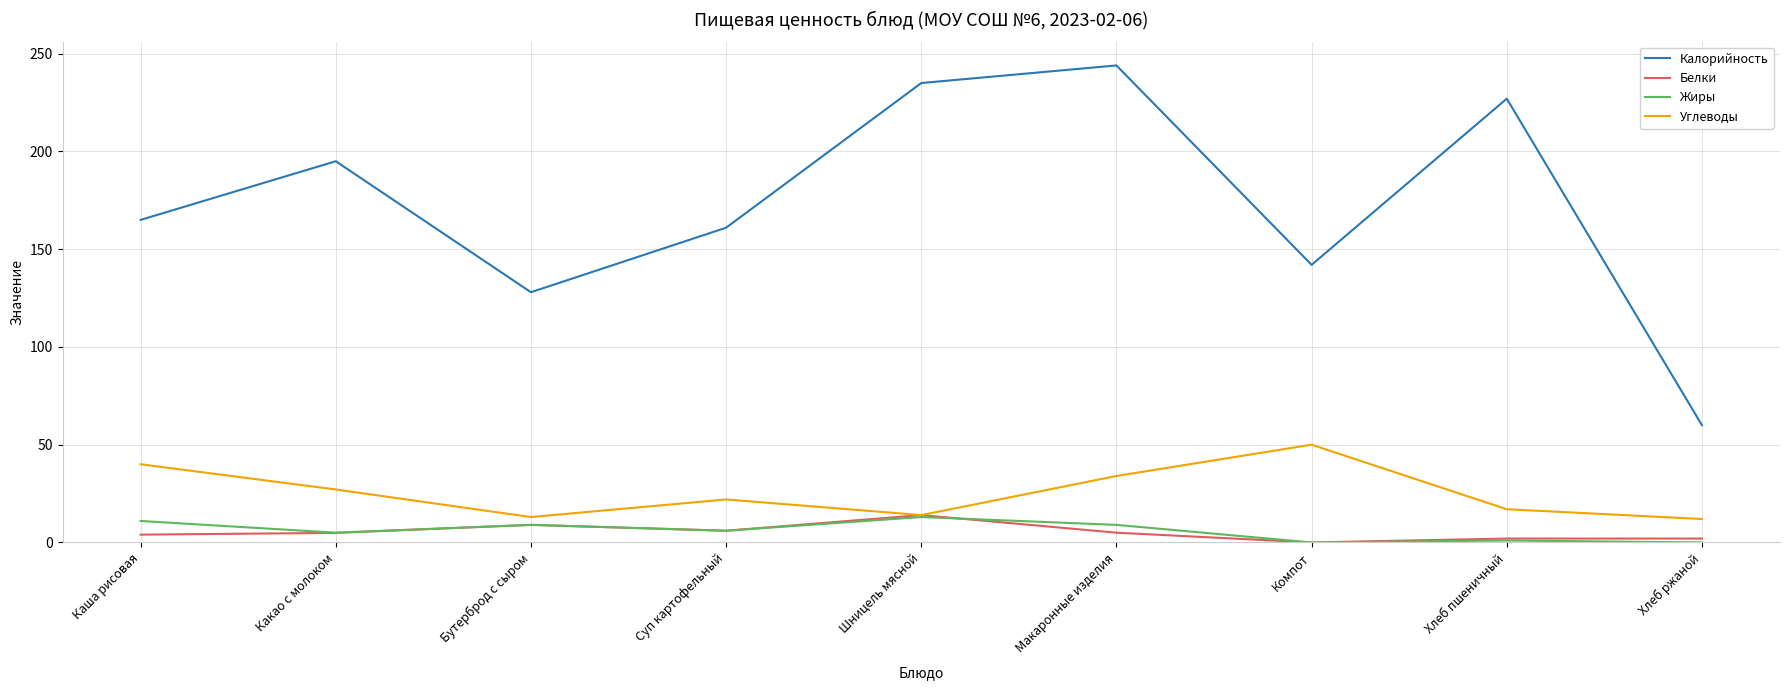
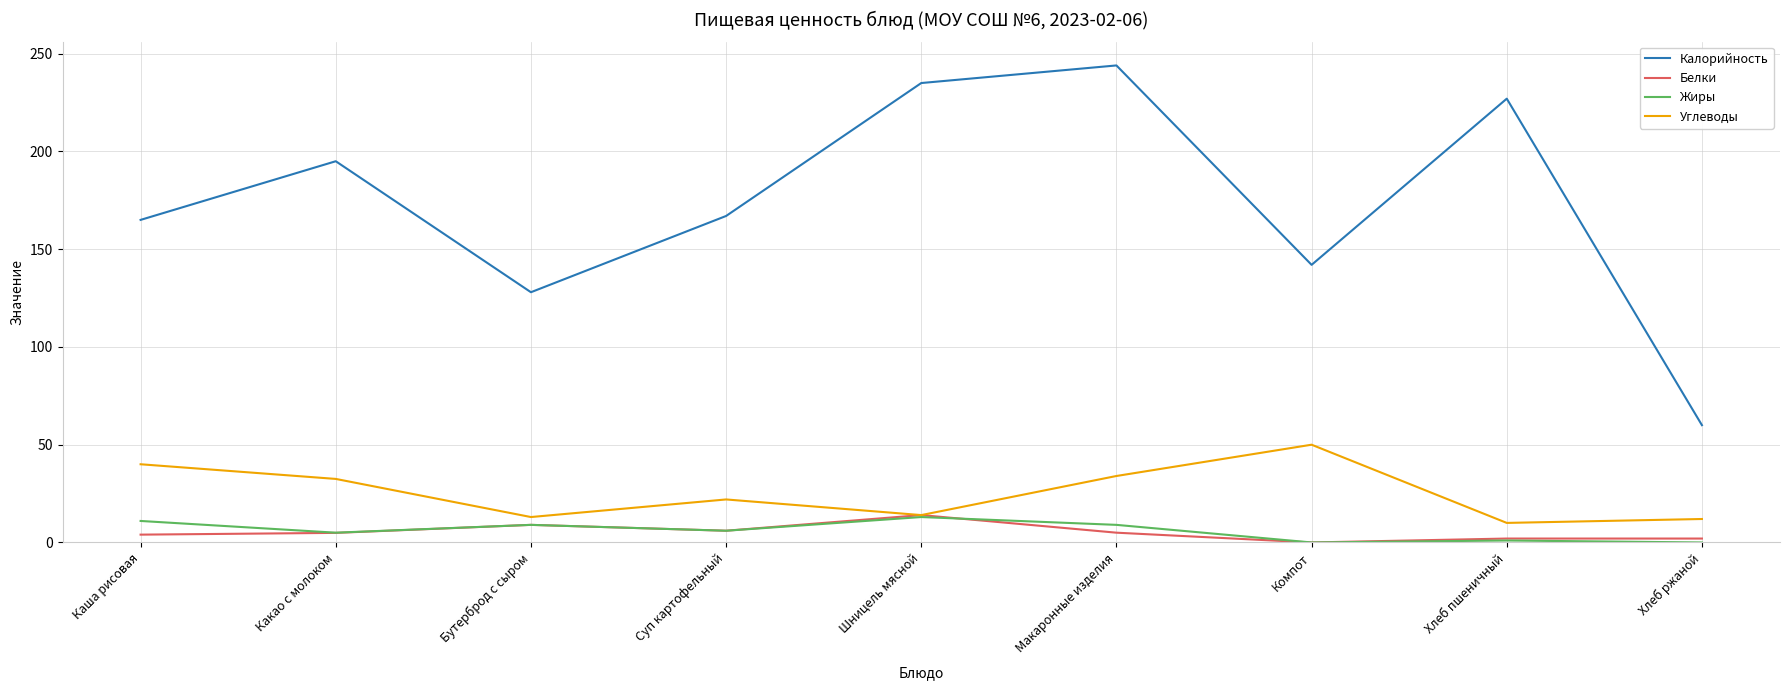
  {
    "Калорийность": {
      "Каша рисовая": 165,
      "Какао с молоком": 195,
      "Бутерброд с сыром": 128,
-     "Суп картофельный": 161,
+     "Суп картофельный": 167,
      "Шницель мясной": 235,
      "Макаронные изделия": 244,
      "Компот": 142,
      "Хлеб пшеничный": 227,
      "Хлеб ржаной": 60
    },
    "Белки": {
      "Каша рисовая": 4,
      "Макаронные изделия": 5,
      "Хлеб ржаной": 2
    },
    "Жиры": {
      "Каша рисовая": 11,
      "Макаронные изделия": 9,
      "Хлеб ржаной": 0
    },
    "Углеводы": {
      "Каша рисовая": 40,
-     "Какао с молоком": 27,
+     "Какао с молоком": 33,
      "Бутерброд с сыром": 13,
      "Суп картофельный": 22,
      "Макаронные изделия": 34,
      "Компот": 50,
-     "Хлеб пшеничный": 17,
+     "Хлеб пшеничный": 10,
      "Хлеб ржаной": 12
    }
  }
